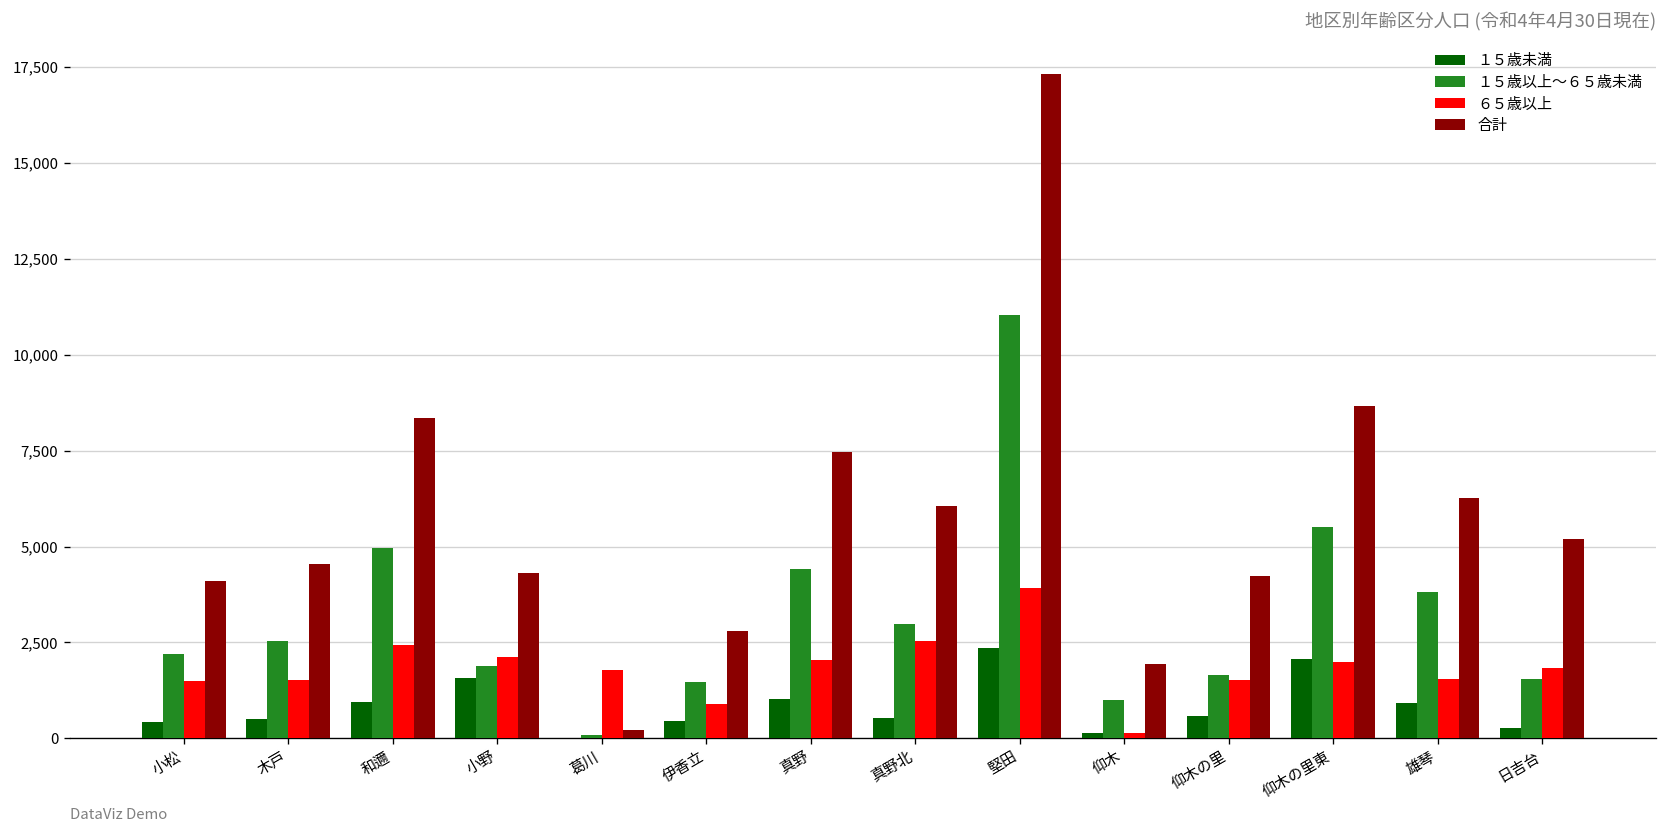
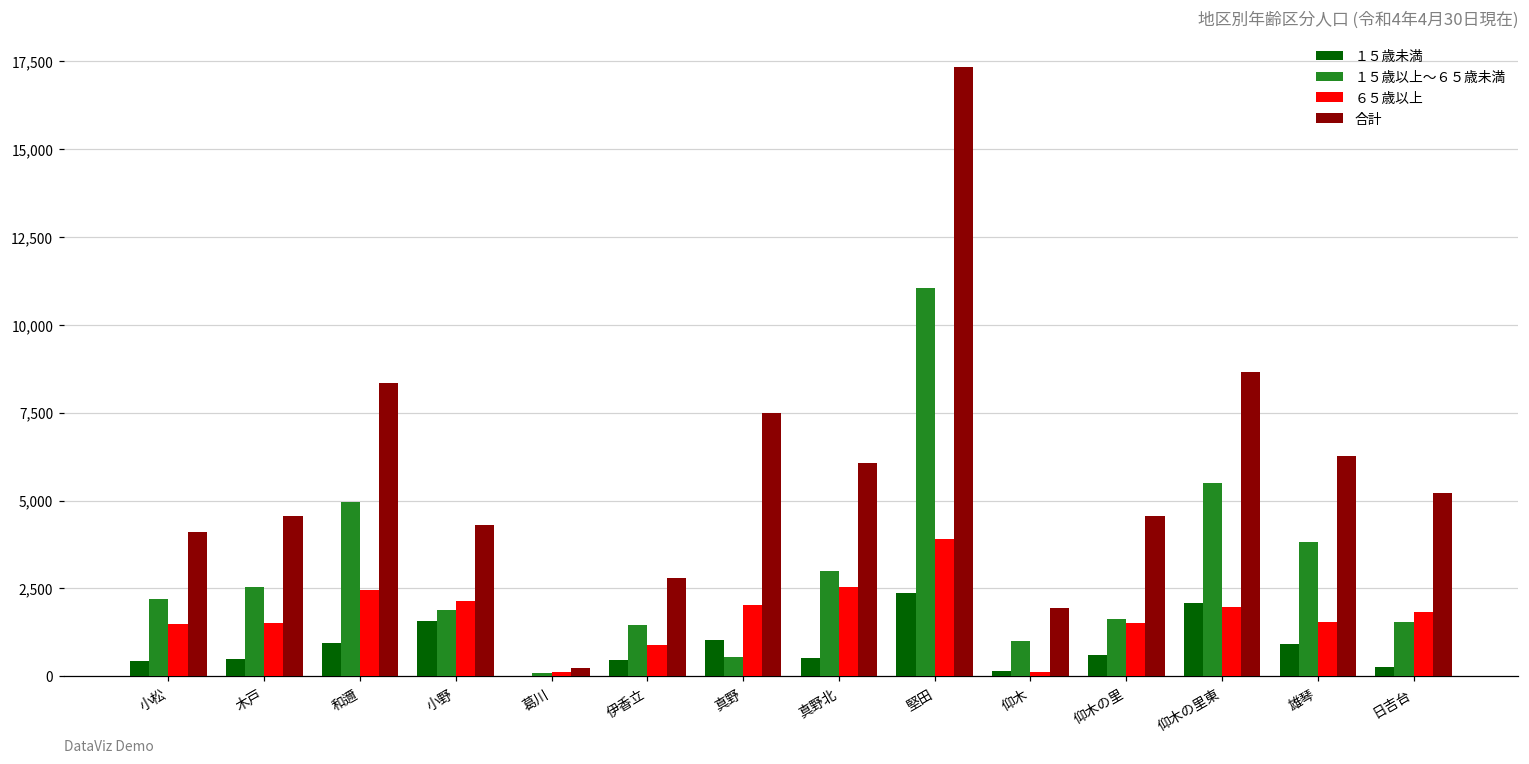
  {
    "１５歳未満": {
      "小松": "400",
      "木戸": "500",
      "和邇": "900",
      "小野": "1,600",
      "伊香立": "400",
      "真野": "1,000",
      "真野北": "500",
      "堅田": "2,400",
      "仰木": "100",
      "仰木の里": "600",
      "仰木の里東": "2,100",
      "雄琴": "900",
      "日吉台": "300"
    },
    "１５歳以上～６５歳未満": {
      "小松": "2,200",
      "木戸": "2,500",
      "和邇": "5,000",
      "小野": "1,900",
      "葛川": "100",
      "伊香立": "1,500",
-     "真野": "4,400",
+     "真野": "600",
      "真野北": "3,000",
      "堅田": "11,000",
      "仰木": "1,000",
      "仰木の里": "1,600",
      "仰木の里東": "5,500",
      "雄琴": "3,800",
      "日吉台": "1,600"
    },
    "６５歳以上": {
      "小松": "1,500",
      "木戸": "1,500",
      "和邇": "2,400",
      "小野": "2,100",
-     "葛川": "1,800",
+     "葛川": "100",
      "伊香立": "900",
      "真野": "2,000",
      "真野北": "2,500",
      "堅田": "3,900",
      "仰木": "100",
      "仰木の里": "1,500",
      "仰木の里東": "2,000",
      "雄琴": "1,600",
      "日吉台": "1,800"
    },
    "合計": {
      "小松": "4,100",
      "木戸": "4,600",
      "和邇": "8,300",
      "小野": "4,300",
      "葛川": "200",
      "伊香立": "2,800",
      "真野": "7,500",
      "真野北": "6,100",
      "堅田": "17,300",
      "仰木": "1,900",
-     "仰木の里": "4,200",
+     "仰木の里": "4,600",
      "仰木の里東": "8,700",
      "雄琴": "6,300",
      "日吉台": "5,200"
    }
  }
